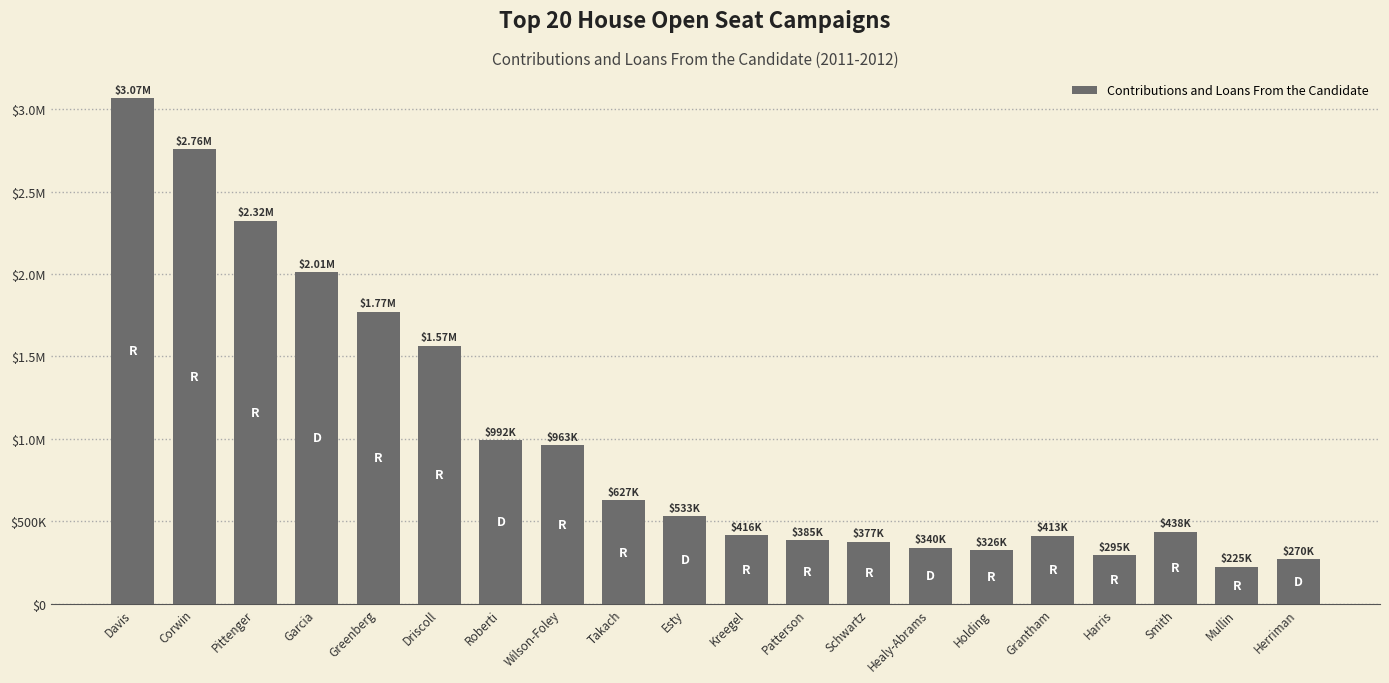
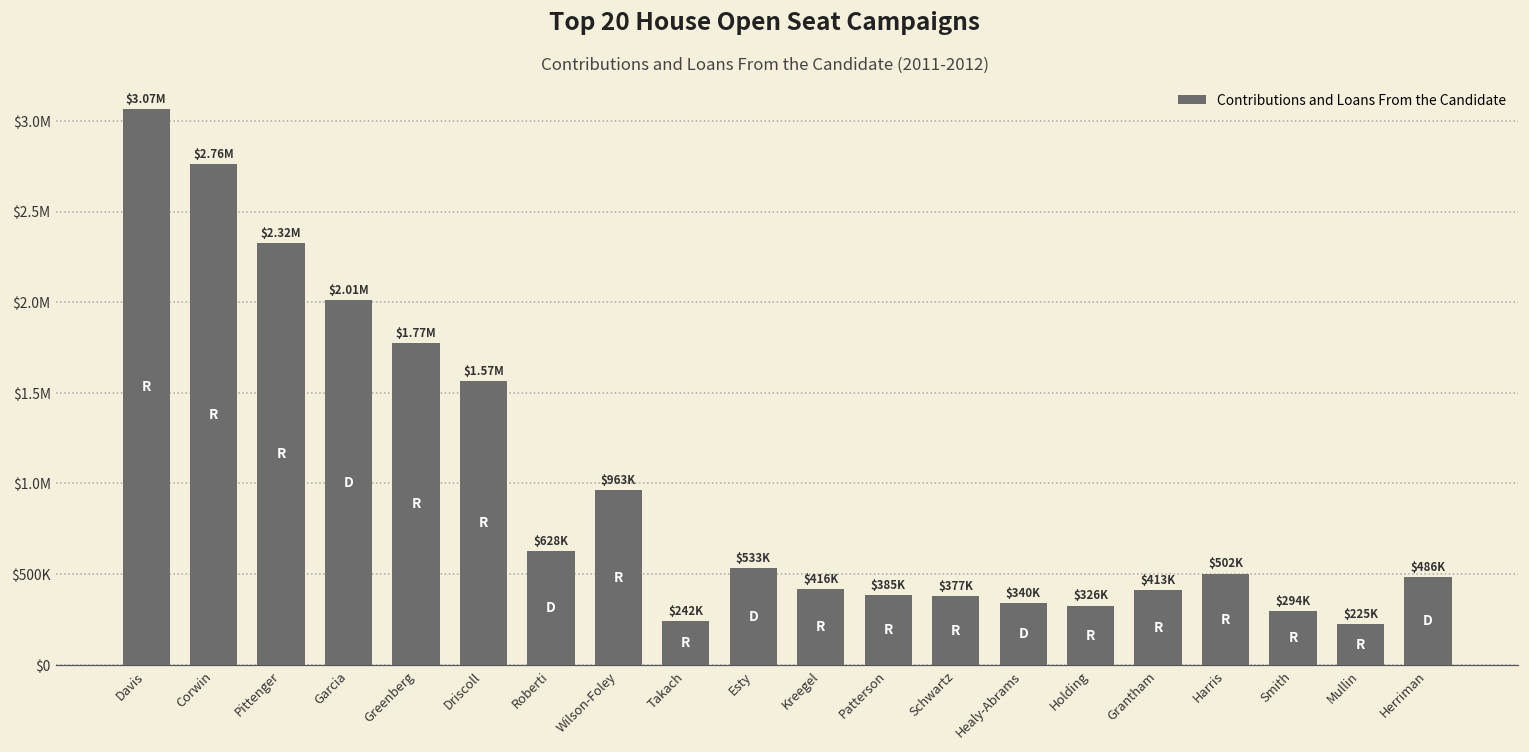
  {
    "Davis": "$3.07M",
    "Corwin": "$2.76M",
    "Pittenger": "$2.32M",
    "Garcia": "$2.01M",
    "Greenberg": "$1.77M",
    "Driscoll": "$1.57M",
-   "Roberti": "$992K",
+   "Roberti": "$628K",
    "Wilson-Foley": "$963K",
-   "Takach": "$627K",
+   "Takach": "$242K",
    "Esty": "$533K",
    "Kreegel": "$416K",
    "Patterson": "$385K",
    "Schwartz": "$377K",
    "Healy-Abrams": "$340K",
    "Holding": "$326K",
    "Grantham": "$413K",
-   "Harris": "$295K",
-   "Smith": "$438K",
+   "Harris": "$502K",
+   "Smith": "$294K",
    "Mullin": "$225K",
-   "Herriman": "$270K"
+   "Herriman": "$486K"
  }
